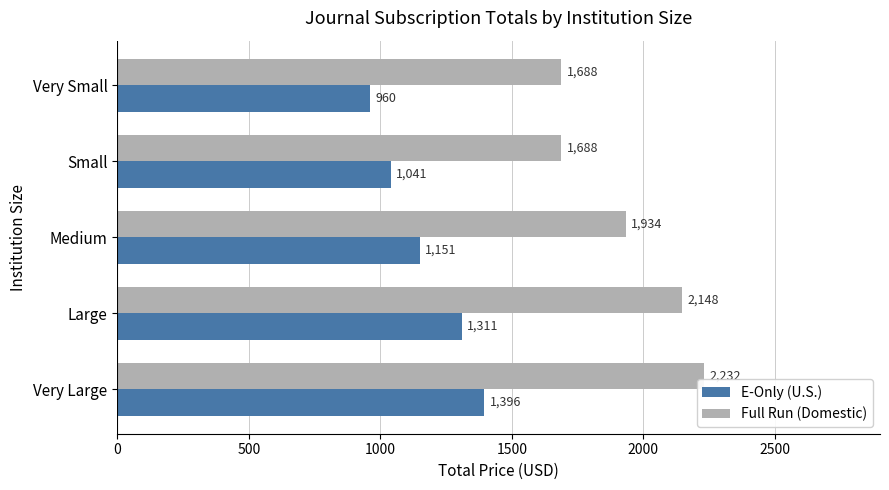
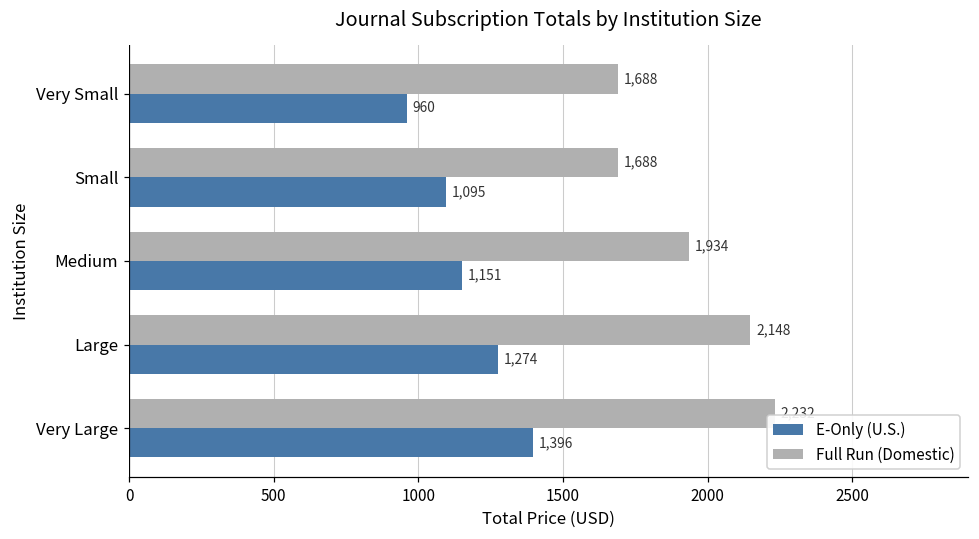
  {
    "E-Only (U.S.)": {
      "Very Small": "960",
-     "Small": "1,041",
+     "Small": "1,095",
      "Medium": "1,151",
-     "Large": "1,311",
+     "Large": "1,274",
      "Very Large": "1,396"
    },
    "Full Run (Domestic)": {
      "Very Small": "1,688",
      "Small": "1,688",
      "Medium": "1,934",
      "Large": "2,148"
    }
  }
